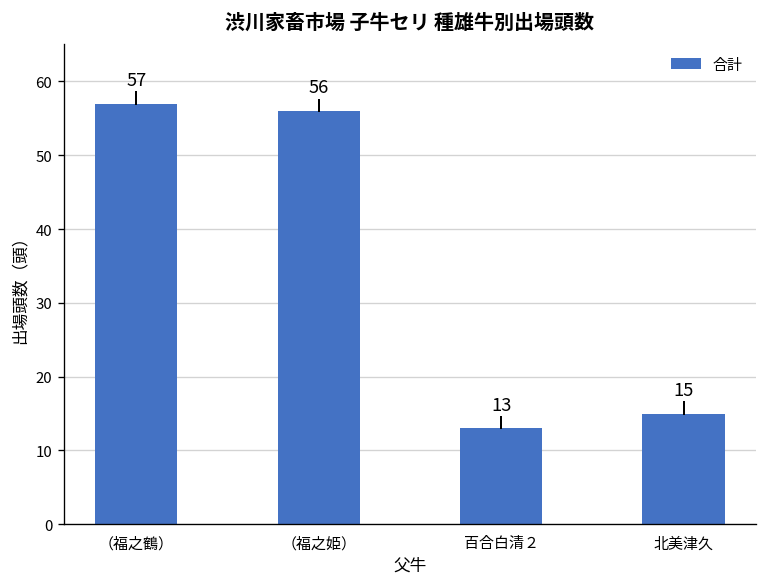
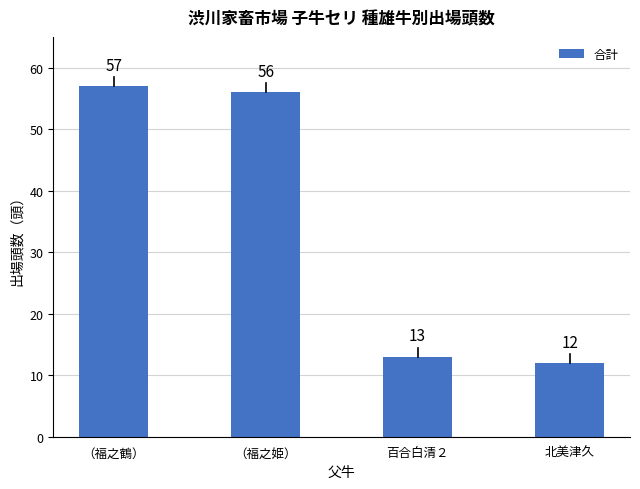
  {
    "合計": {
      "（福之鶴）": 57,
      "（福之姫）": 56,
      "百合白清２": 13,
-     "北美津久": 15
+     "北美津久": 12
    }
  }
